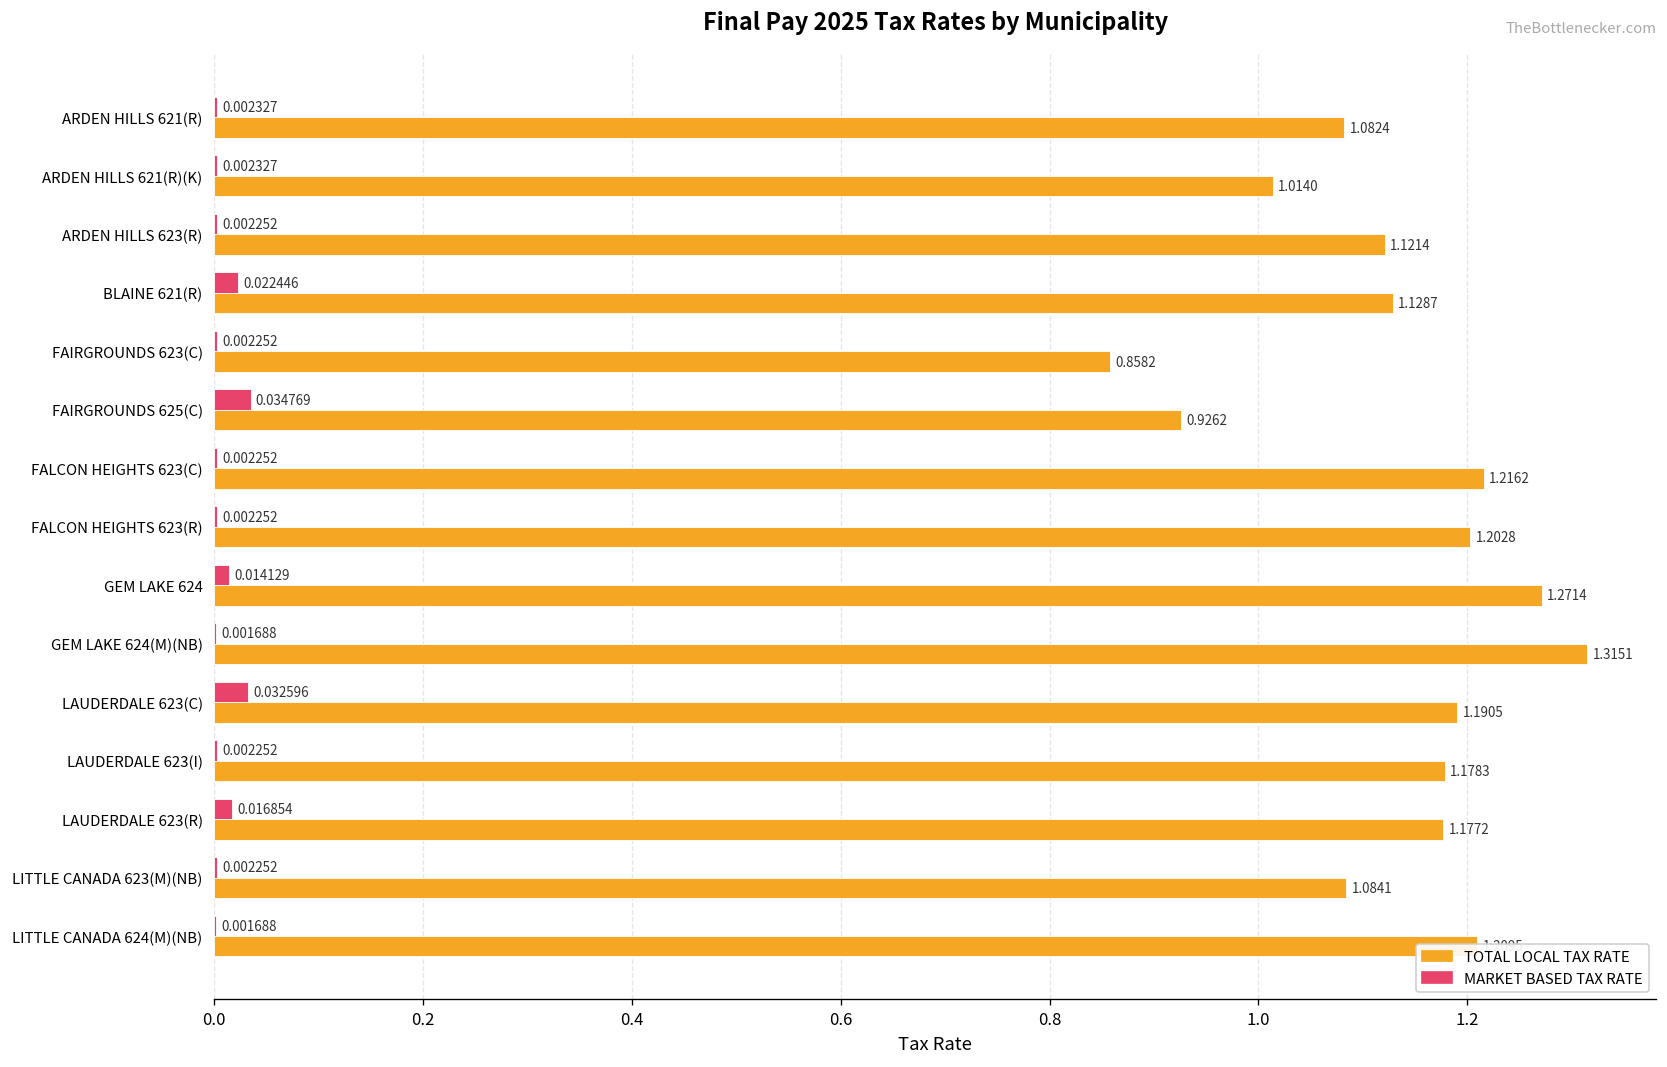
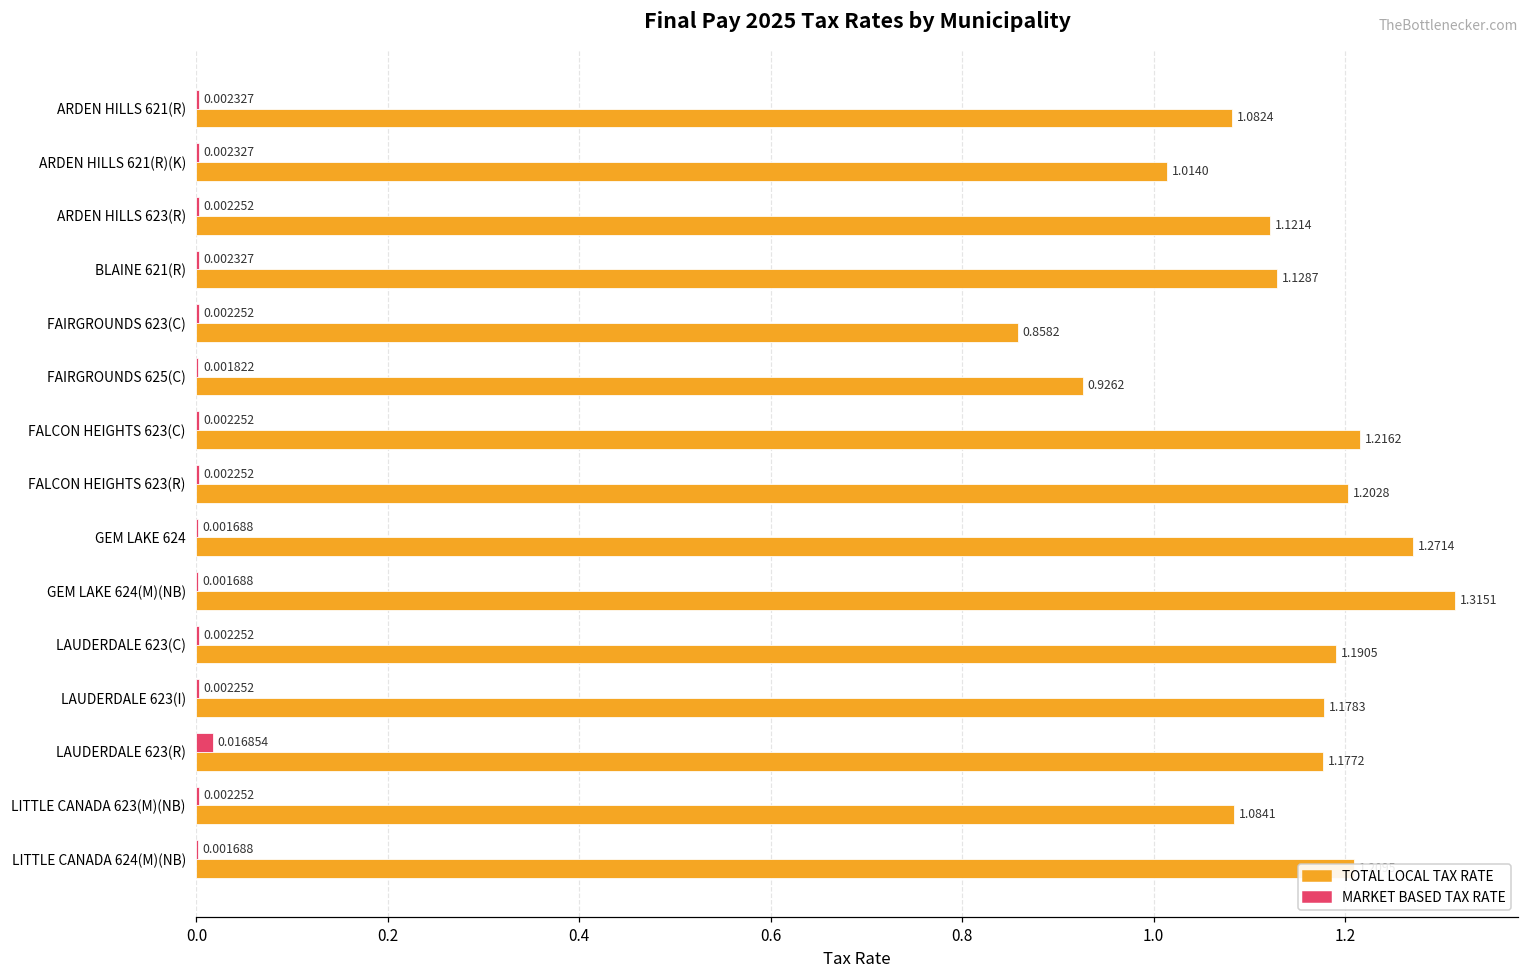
  {
    "TOTAL LOCAL TAX RATE": {
      "ARDEN HILLS 621(R)": 1.0824,
      "ARDEN HILLS 621(R)(K)": 1.0140,
      "ARDEN HILLS 623(R)": 1.1214,
      "BLAINE 621(R)": 1.1287,
      "FAIRGROUNDS 623(C)": 0.8582,
      "FAIRGROUNDS 625(C)": 0.9262,
      "FALCON HEIGHTS 623(C)": 1.2162,
      "FALCON HEIGHTS 623(R)": 1.2028,
      "GEM LAKE 624": 1.2714,
      "GEM LAKE 624(M)(NB)": 1.3151,
      "LAUDERDALE 623(C)": 1.1905,
      "LAUDERDALE 623(I)": 1.1783,
      "LAUDERDALE 623(R)": 1.1772,
      "LITTLE CANADA 623(M)(NB)": 1.0841
    },
    "MARKET BASED TAX RATE": {
      "ARDEN HILLS 621(R)": 0.002327,
      "ARDEN HILLS 621(R)(K)": 0.002327,
      "ARDEN HILLS 623(R)": 0.002252,
-     "BLAINE 621(R)": 0.022446,
+     "BLAINE 621(R)": 0.002327,
      "FAIRGROUNDS 623(C)": 0.002252,
-     "FAIRGROUNDS 625(C)": 0.034769,
+     "FAIRGROUNDS 625(C)": 0.001822,
      "FALCON HEIGHTS 623(C)": 0.002252,
      "FALCON HEIGHTS 623(R)": 0.002252,
-     "GEM LAKE 624": 0.014129,
+     "GEM LAKE 624": 0.001688,
      "GEM LAKE 624(M)(NB)": 0.001688,
-     "LAUDERDALE 623(C)": 0.032596,
+     "LAUDERDALE 623(C)": 0.002252,
      "LAUDERDALE 623(I)": 0.002252,
      "LAUDERDALE 623(R)": 0.016854,
      "LITTLE CANADA 623(M)(NB)": 0.002252,
      "LITTLE CANADA 624(M)(NB)": 0.001688
    }
  }
